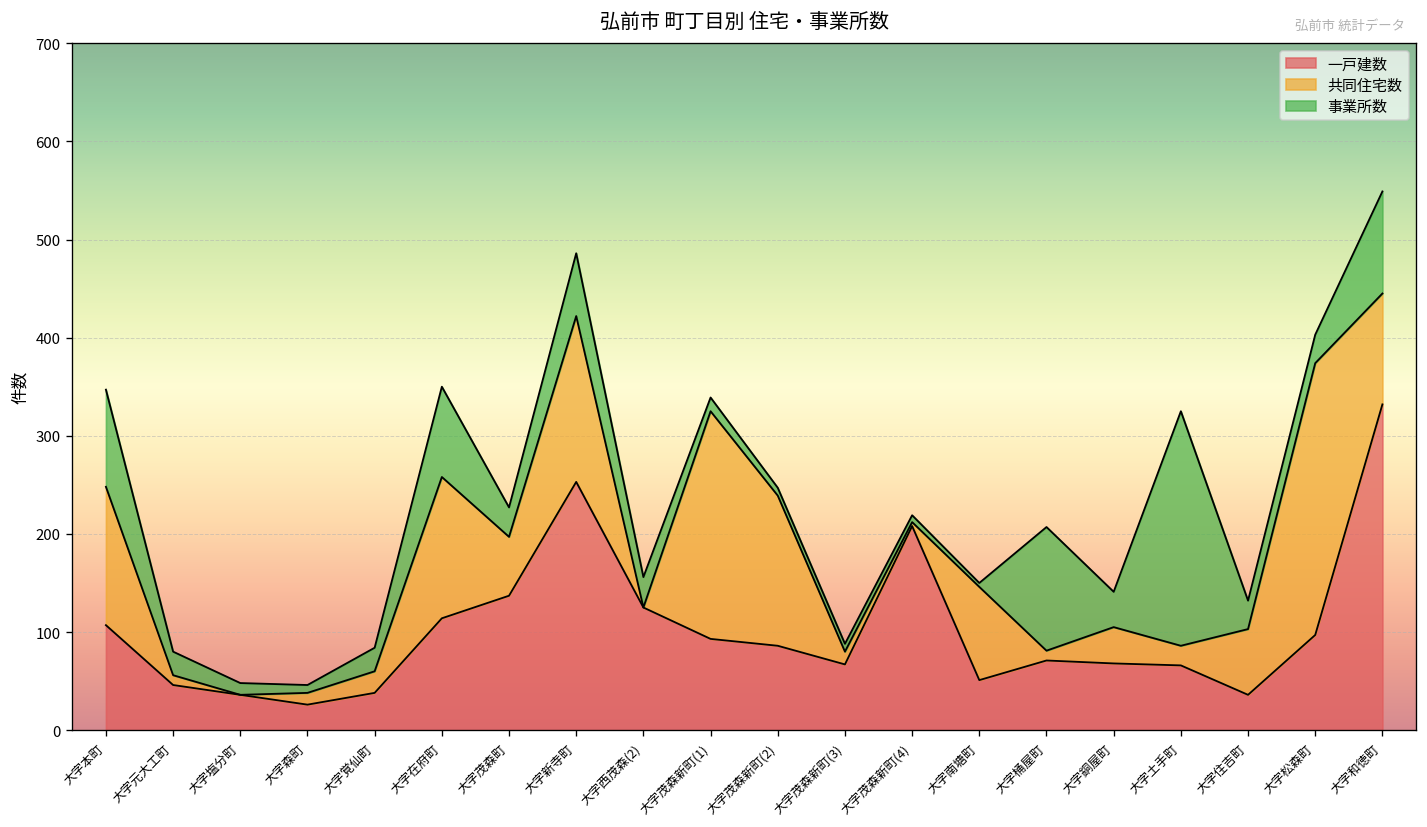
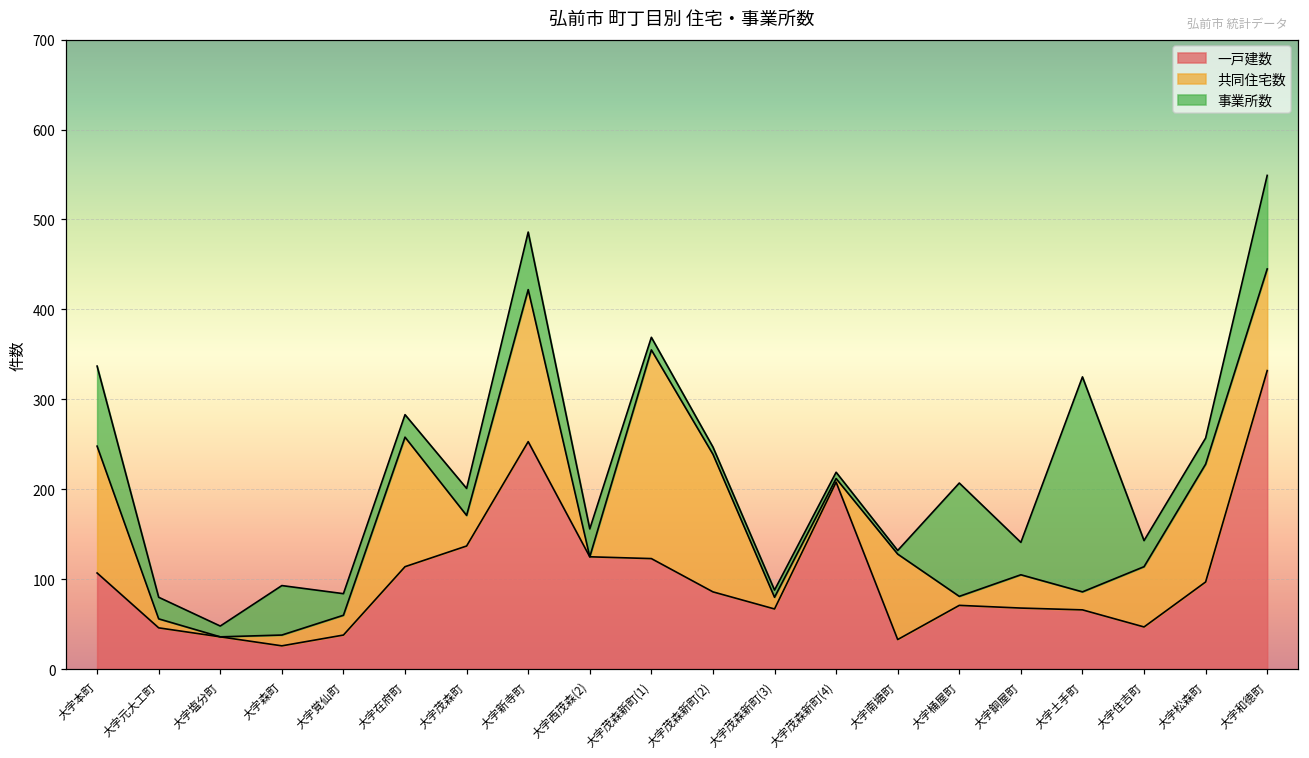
  {
    "一戸建数": {
      "大字本町": 110,
      "大字元大工町": 50,
      "大字森町": 30,
      "大字覚仙町": 40,
      "大字在府町": 110,
      "大字茂森町": 140,
      "大字新寺町": 250,
-     "大字茂森新町(1)": 90,
+     "大字茂森新町(1)": 120,
      "大字茂森新町(2)": 90,
      "大字茂森新町(3)": 70,
      "大字茂森新町(4)": 210,
-     "大字南塘町": 50,
+     "大字南塘町": 30,
      "大字桶屋町": 70,
      "大字銅屋町": 70,
      "大字土手町": 70,
-     "大字住吉町": 40,
+     "大字住吉町": 50,
      "大字松森町": 100,
      "大字和徳町": 330
    },
    "共同住宅数": {
      "大字本町": 140,
      "大字元大工町": 10,
      "大字森町": 10,
      "大字覚仙町": 20,
      "大字在府町": 140,
-     "大字茂森町": 60,
+     "大字茂森町": 30,
      "大字新寺町": 170,
      "大字茂森新町(1)": 230,
      "大字茂森新町(2)": 150,
      "大字茂森新町(3)": 10,
      "大字茂森新町(4)": 0,
      "大字南塘町": 100,
      "大字桶屋町": 10,
      "大字銅屋町": 40,
      "大字土手町": 20,
      "大字住吉町": 70,
-     "大字松森町": 280,
+     "大字松森町": 130,
      "大字和徳町": 110
    },
    "事業所数": {
-     "大字本町": 100,
+     "大字本町": 90,
      "大字元大工町": 20,
      "大字塩分町": 10,
-     "大字森町": 10,
+     "大字森町": 60,
      "大字覚仙町": 20,
-     "大字在府町": 90,
+     "大字在府町": 30,
      "大字茂森町": 30,
      "大字新寺町": 60,
      "大字西茂森(2)": 30,
      "大字茂森新町(1)": 10,
      "大字茂森新町(2)": 10,
      "大字茂森新町(3)": 10,
      "大字茂森新町(4)": 10,
      "大字南塘町": 0,
      "大字桶屋町": 130,
      "大字銅屋町": 40,
      "大字土手町": 240,
      "大字住吉町": 30,
      "大字松森町": 30,
      "大字和徳町": 100
    }
  }
